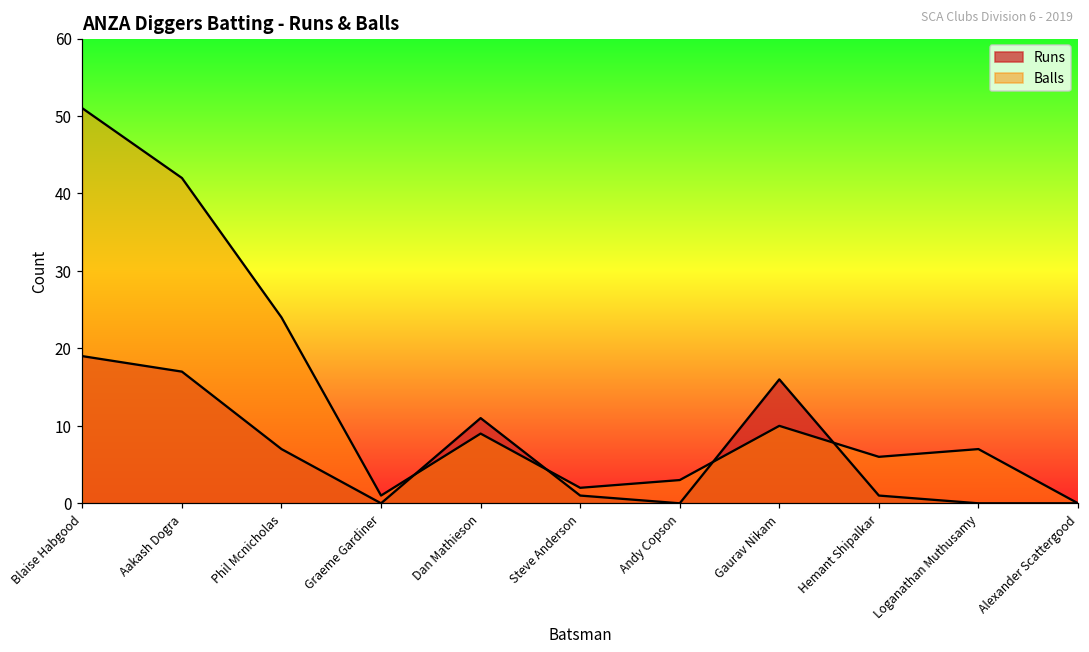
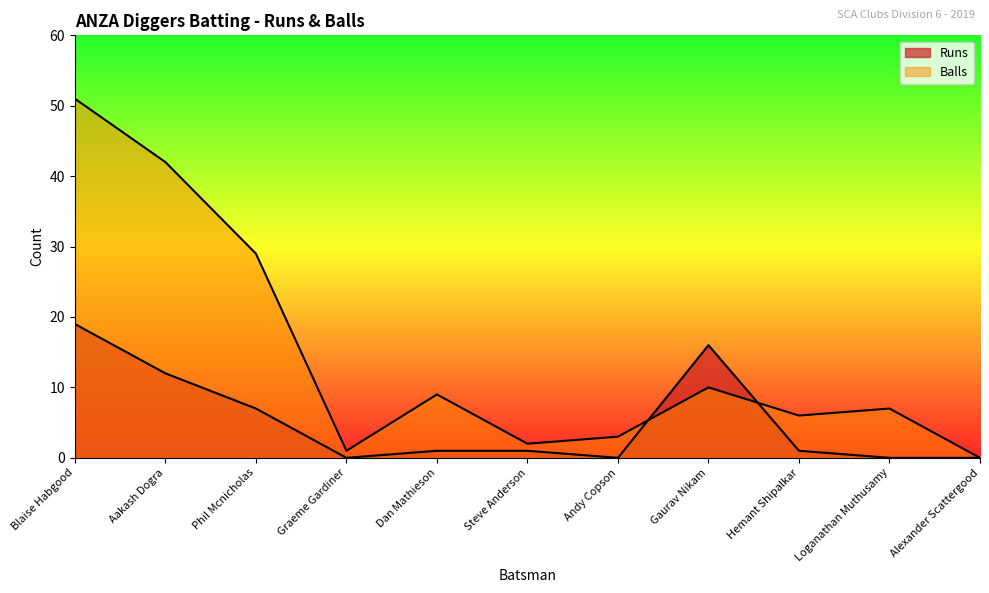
  {
    "Runs": {
      "Blaise Habgood": 19,
-     "Aakash Dogra": 17,
+     "Aakash Dogra": 12,
      "Phil Mcnicholas": 7,
      "Graeme Gardiner": 0,
-     "Dan Mathieson": 11,
+     "Dan Mathieson": 1,
      "Steve Anderson": 1,
      "Andy Copson": 0,
      "Gaurav Nikam": 16,
      "Hemant Shipalkar": 1,
      "Loganathan Muthusamy": 0
    },
    "Balls": {
      "Blaise Habgood": 51,
      "Aakash Dogra": 42,
-     "Phil Mcnicholas": 24,
+     "Phil Mcnicholas": 29,
      "Graeme Gardiner": 1,
      "Dan Mathieson": 9,
      "Steve Anderson": 2,
      "Andy Copson": 3,
      "Gaurav Nikam": 10,
      "Hemant Shipalkar": 6,
      "Loganathan Muthusamy": 7
    }
  }
